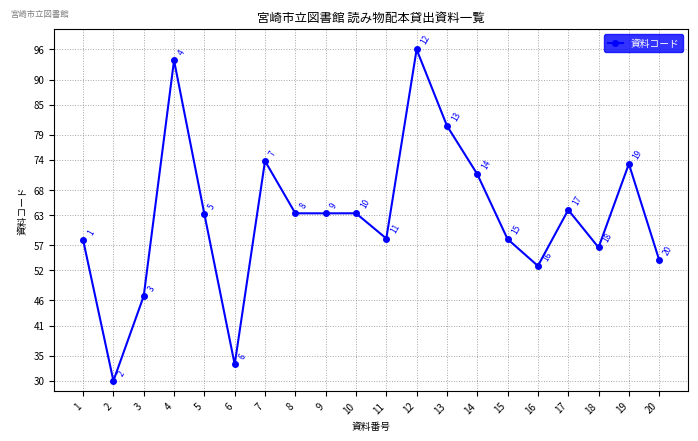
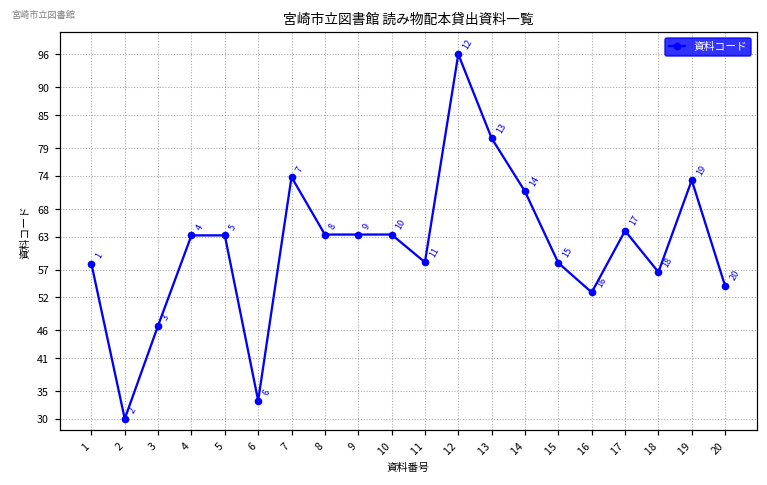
  {
-   "4": 94
+   "4": 63
  }
